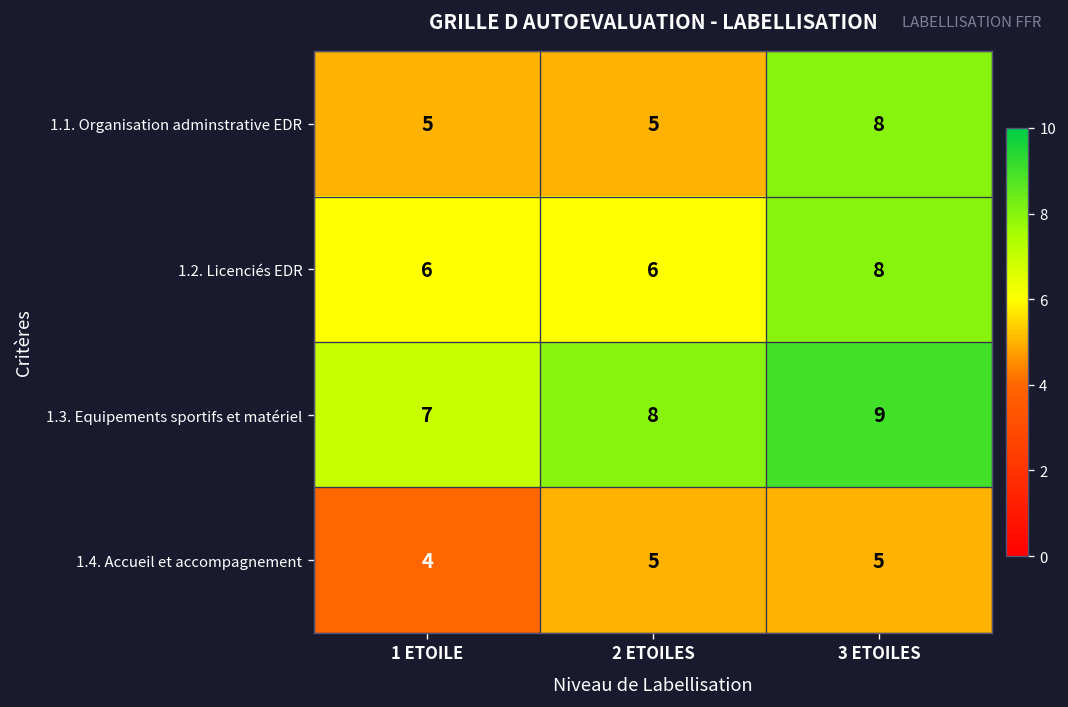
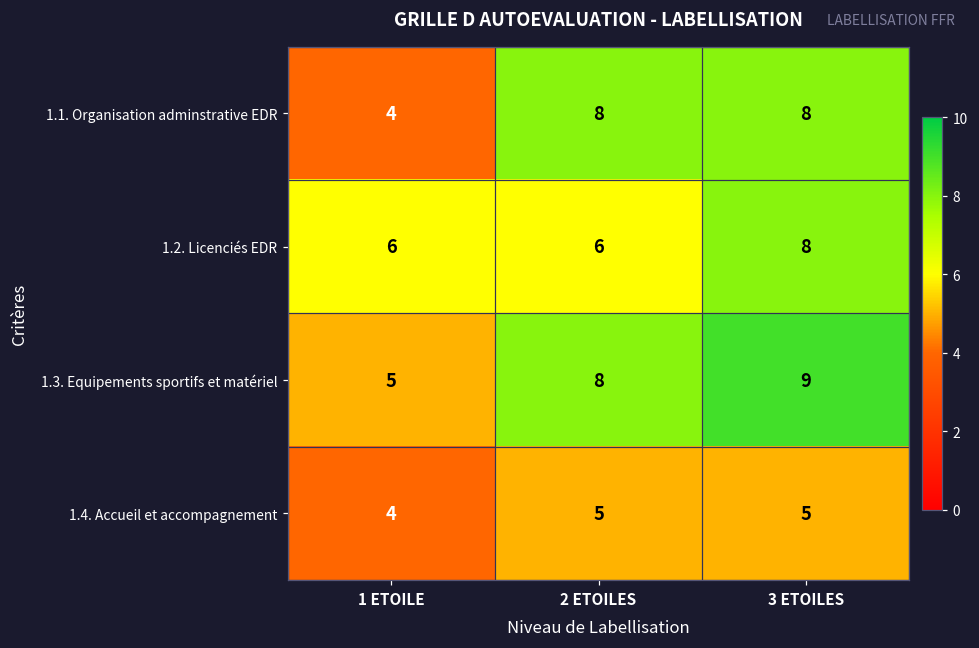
  {
    "1.1. Organisation adminstrative EDR": {
-     "1 ETOILE": 5,
-     "2 ETOILES": 5,
+     "1 ETOILE": 4,
+     "2 ETOILES": 8,
      "3 ETOILES": 8
    },
    "1.2. Licenciés EDR": {
      "1 ETOILE": 6,
      "2 ETOILES": 6,
      "3 ETOILES": 8
    },
    "1.3. Equipements sportifs et matériel": {
-     "1 ETOILE": 7,
+     "1 ETOILE": 5,
      "2 ETOILES": 8,
      "3 ETOILES": 9
    },
    "1.4. Accueil et accompagnement": {
      "1 ETOILE": 4,
      "2 ETOILES": 5,
      "3 ETOILES": 5
    }
  }
